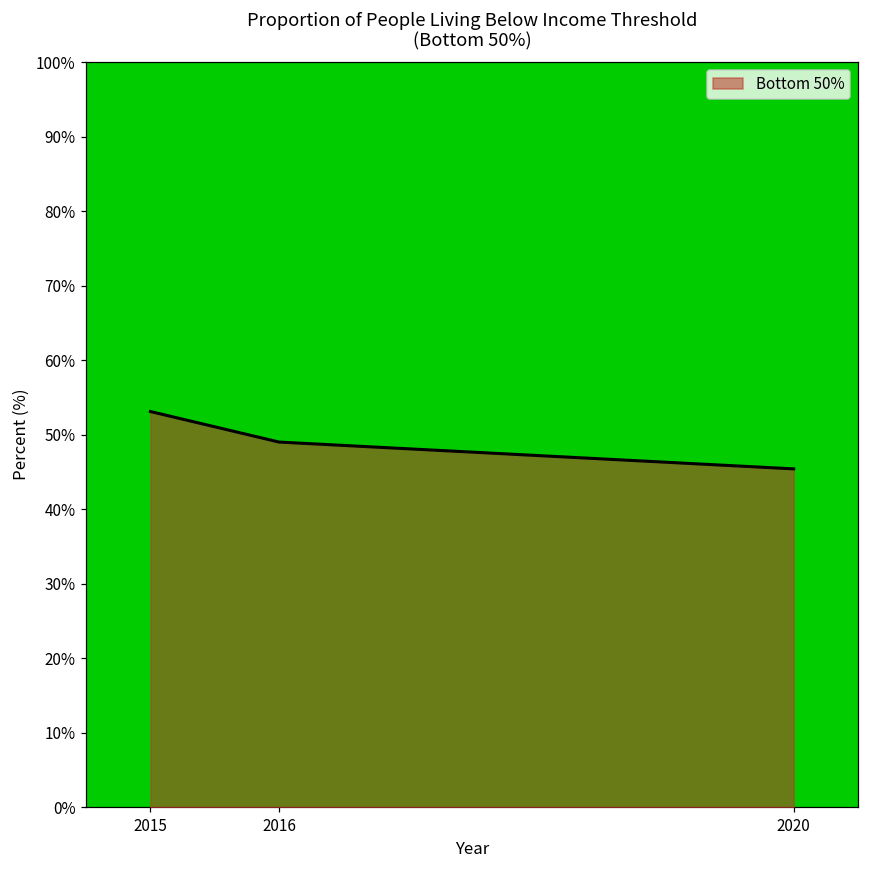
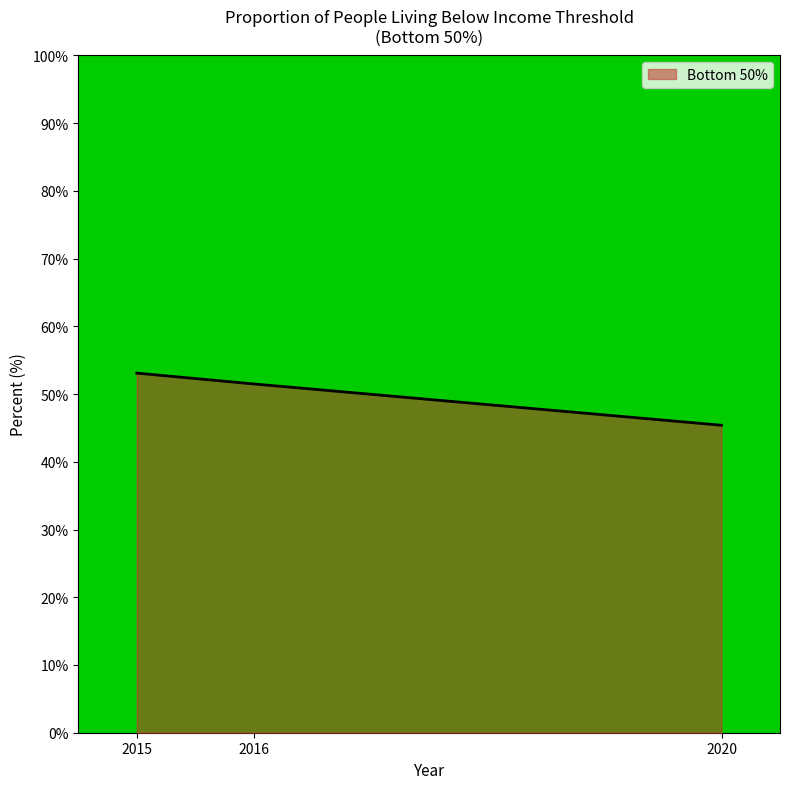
  {
    "2015": "53%",
-   "2016": "49%",
+   "2016": "52%",
    "2020": "45%"
  }
